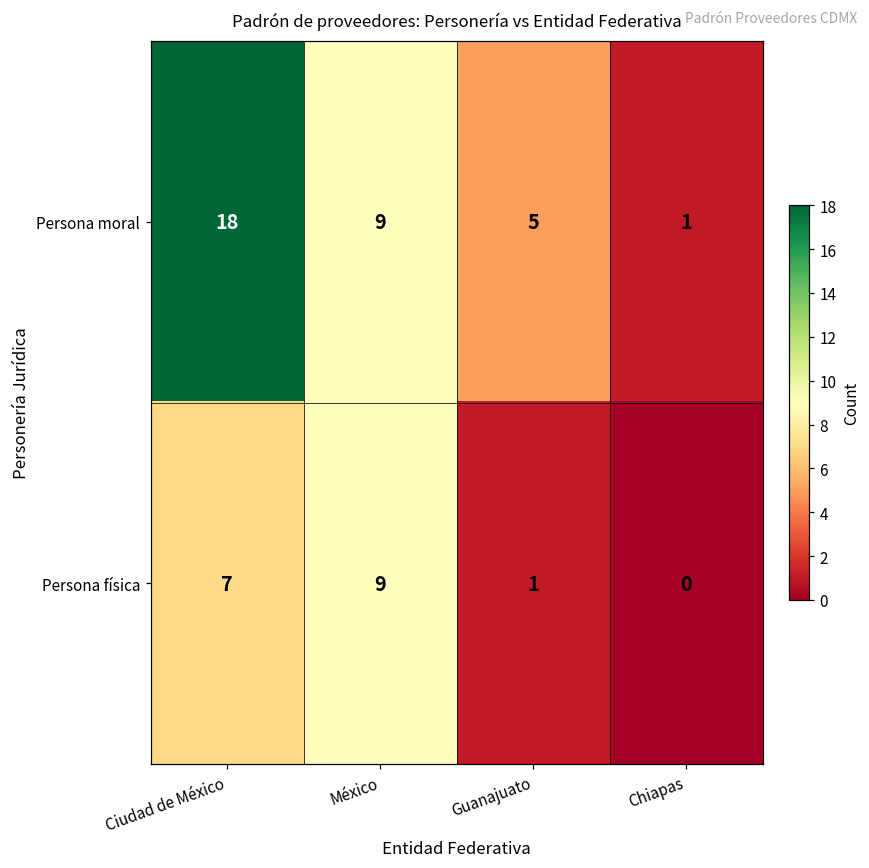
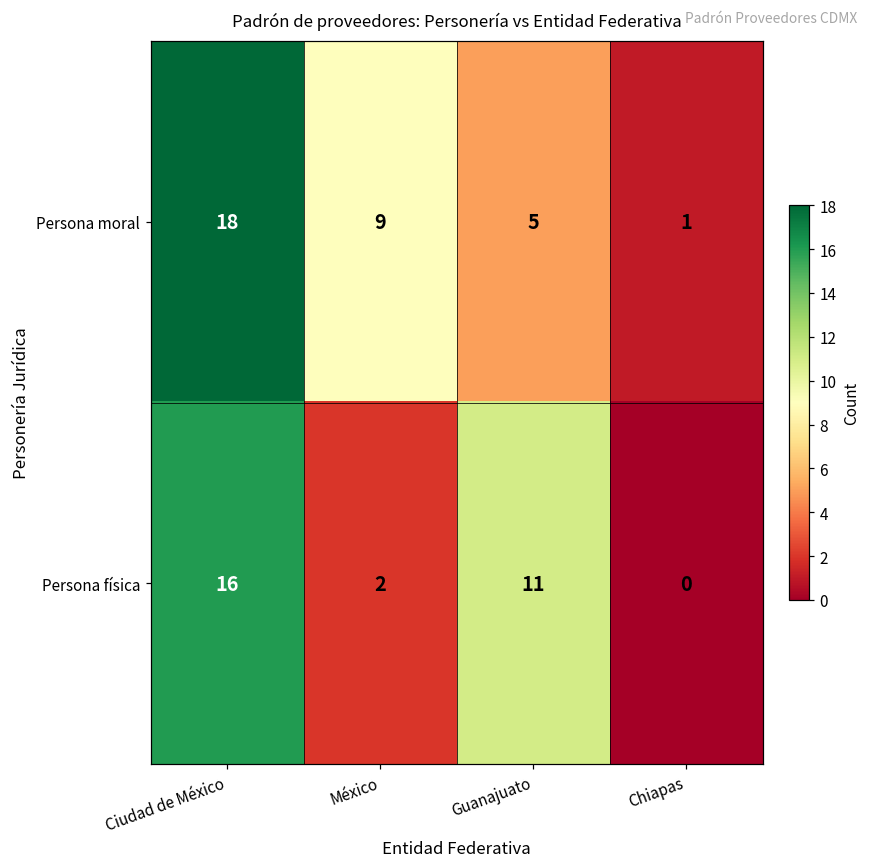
  {
    "Persona moral": {
      "Ciudad de México": 18,
      "México": 9,
      "Guanajuato": 5,
      "Chiapas": 1
    },
    "Persona física": {
-     "Ciudad de México": 7,
-     "México": 9,
-     "Guanajuato": 1,
+     "Ciudad de México": 16,
+     "México": 2,
+     "Guanajuato": 11,
      "Chiapas": 0
    }
  }
